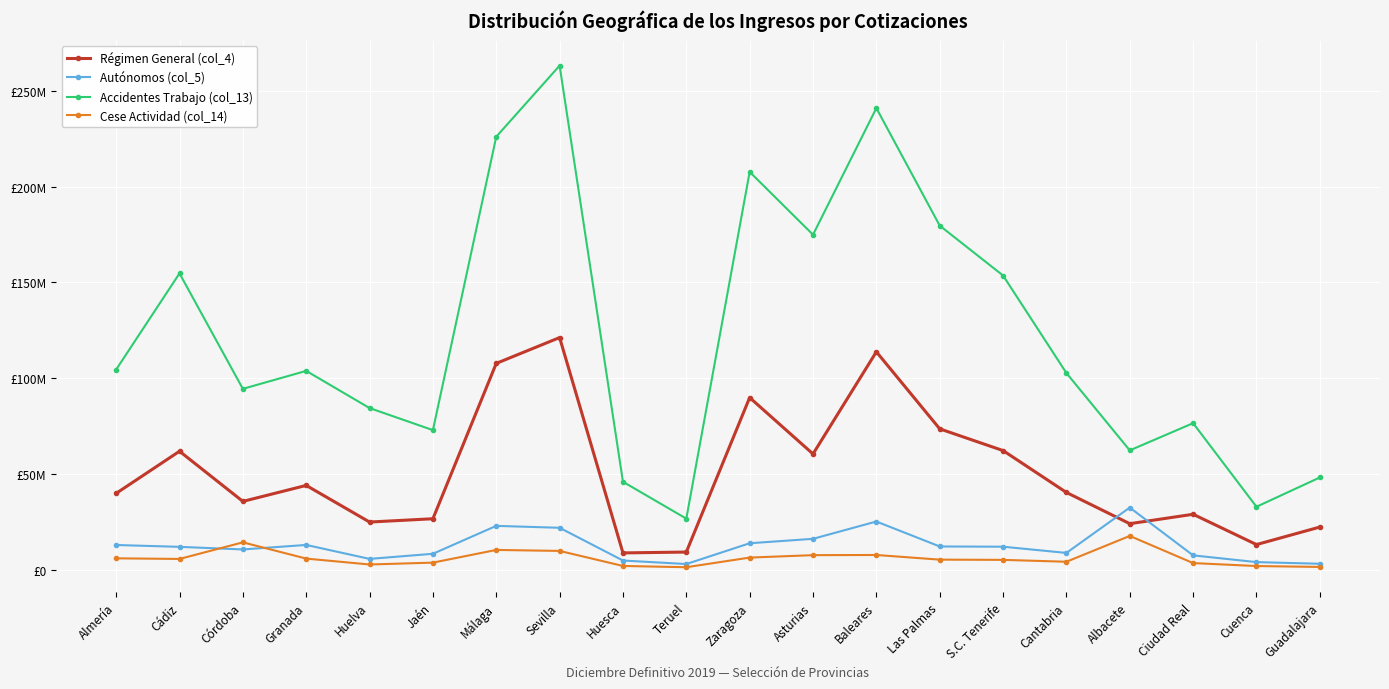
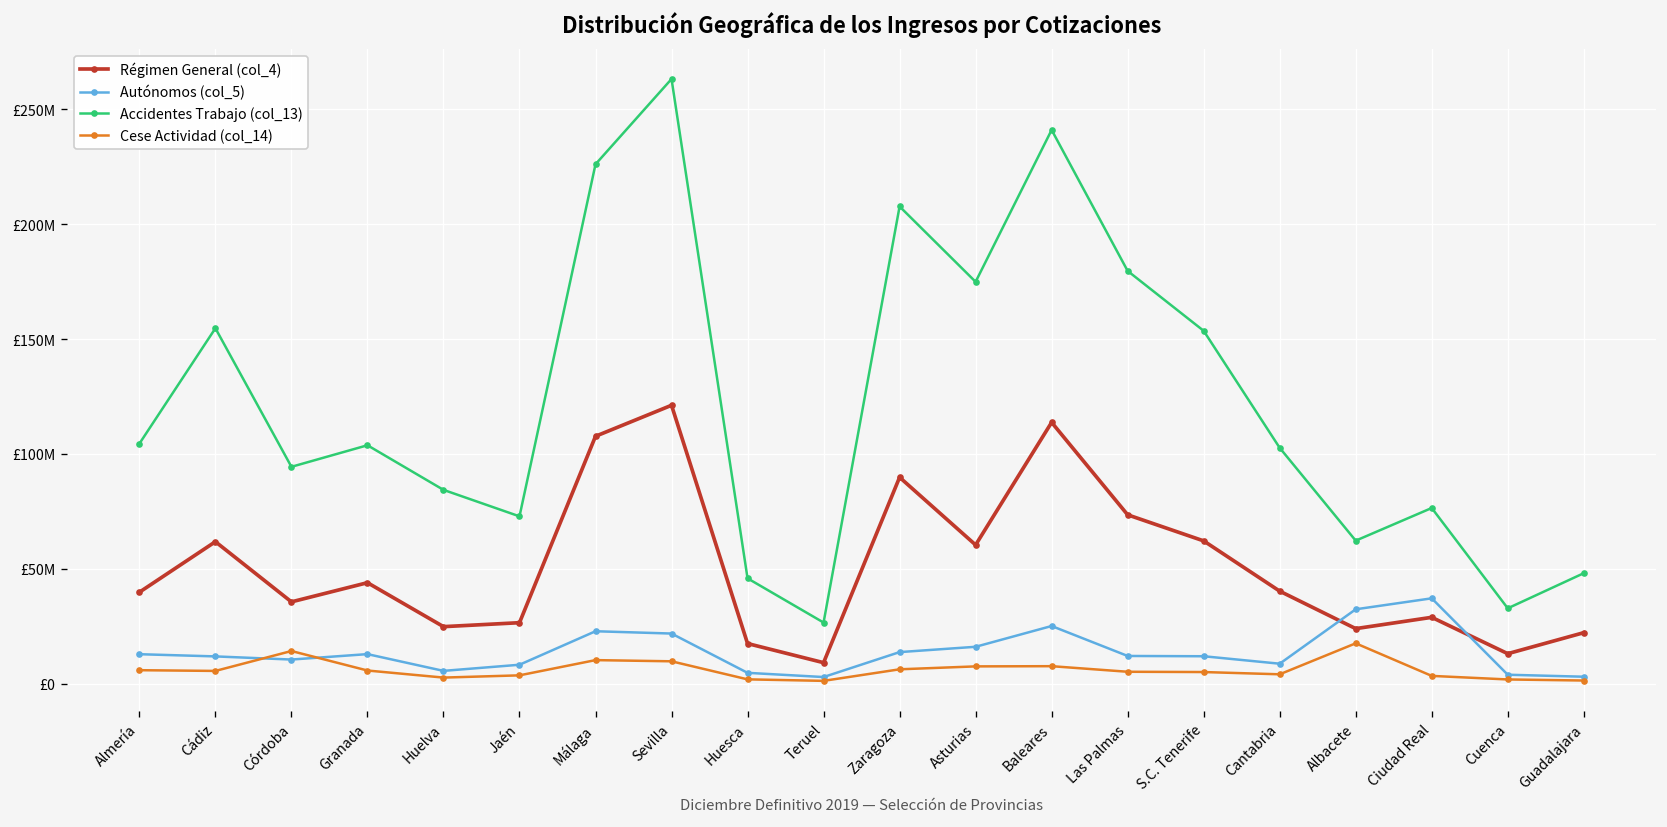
  {
    "Régimen General (col_4)": {
      "Almería": "£40000000",
      "Cádiz": "£62000000",
      "Córdoba": "£36000000",
      "Granada": "£44000000",
      "Huelva": "£25000000",
      "Jaén": "£27000000",
      "Málaga": "£108000000",
      "Sevilla": "£121000000",
-     "Huesca": "£9000000",
+     "Huesca": "£17000000",
      "Teruel": "£9000000",
      "Zaragoza": "£90000000",
      "Asturias": "£60000000",
      "Baleares": "£114000000",
      "Las Palmas": "£74000000",
      "S.C. Tenerife": "£62000000",
      "Cantabria": "£40000000",
      "Albacete": "£24000000",
      "Ciudad Real": "£29000000",
      "Cuenca": "£13000000",
      "Guadalajara": "£22000000"
    },
    "Autónomos (col_5)": {
      "Almería": "£13000000",
      "Cádiz": "£12000000",
      "Córdoba": "£11000000",
      "Granada": "£13000000",
      "Huelva": "£6000000",
      "Jaén": "£8000000",
      "Málaga": "£23000000",
      "Sevilla": "£22000000",
      "Huesca": "£5000000",
      "Teruel": "£3000000",
      "Zaragoza": "£14000000",
      "Asturias": "£16000000",
      "Baleares": "£25000000",
      "Las Palmas": "£12000000",
      "S.C. Tenerife": "£12000000",
      "Cantabria": "£9000000",
      "Albacete": "£32000000",
-     "Ciudad Real": "£7000000",
+     "Ciudad Real": "£37000000",
      "Cuenca": "£4000000",
      "Guadalajara": "£3000000"
    },
    "Accidentes Trabajo (col_13)": {
      "Almería": "£104000000",
      "Cádiz": "£155000000",
      "Córdoba": "£94000000",
      "Granada": "£104000000",
      "Huelva": "£84000000",
      "Jaén": "£73000000",
      "Málaga": "£226000000",
      "Sevilla": "£263000000",
      "Huesca": "£46000000",
      "Teruel": "£27000000",
      "Zaragoza": "£208000000",
      "Asturias": "£175000000",
      "Baleares": "£241000000",
      "Las Palmas": "£180000000",
      "S.C. Tenerife": "£154000000",
      "Cantabria": "£103000000",
      "Albacete": "£62000000",
      "Ciudad Real": "£76000000",
      "Cuenca": "£33000000",
      "Guadalajara": "£48000000"
    },
    "Cese Actividad (col_14)": {
      "Almería": "£6000000",
      "Cádiz": "£6000000",
      "Córdoba": "£14000000",
      "Granada": "£6000000",
      "Huelva": "£3000000",
      "Jaén": "£4000000",
      "Málaga": "£10000000",
      "Sevilla": "£10000000",
      "Huesca": "£2000000",
      "Teruel": "£1000000",
      "Zaragoza": "£6000000",
      "Asturias": "£8000000",
      "Baleares": "£8000000",
      "Las Palmas": "£5000000",
      "S.C. Tenerife": "£5000000",
      "Cantabria": "£4000000",
      "Albacete": "£18000000",
      "Ciudad Real": "£3000000",
      "Cuenca": "£2000000",
      "Guadalajara": "£1000000"
    }
  }
